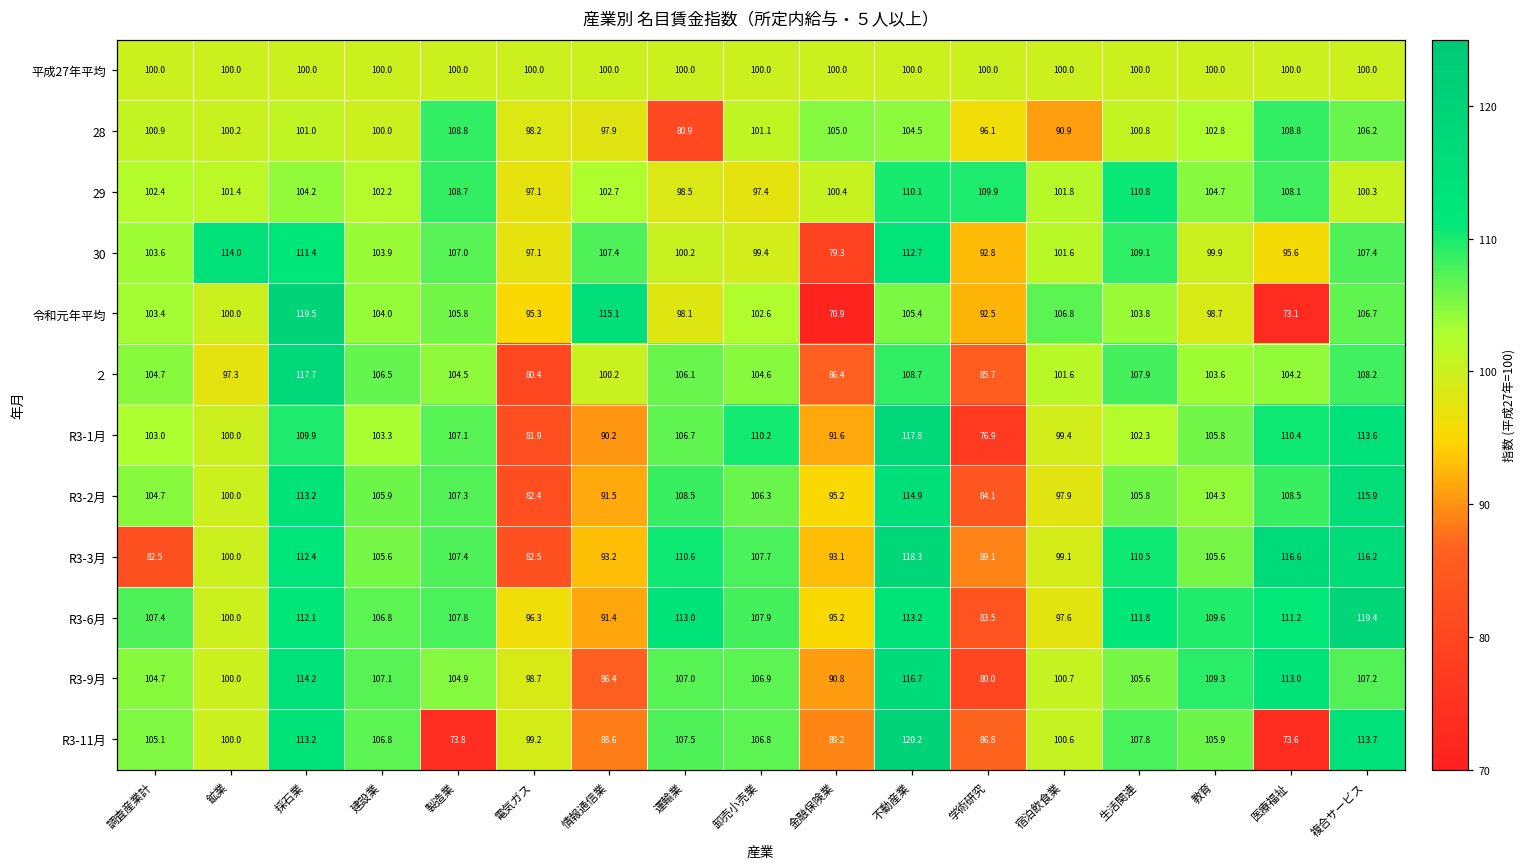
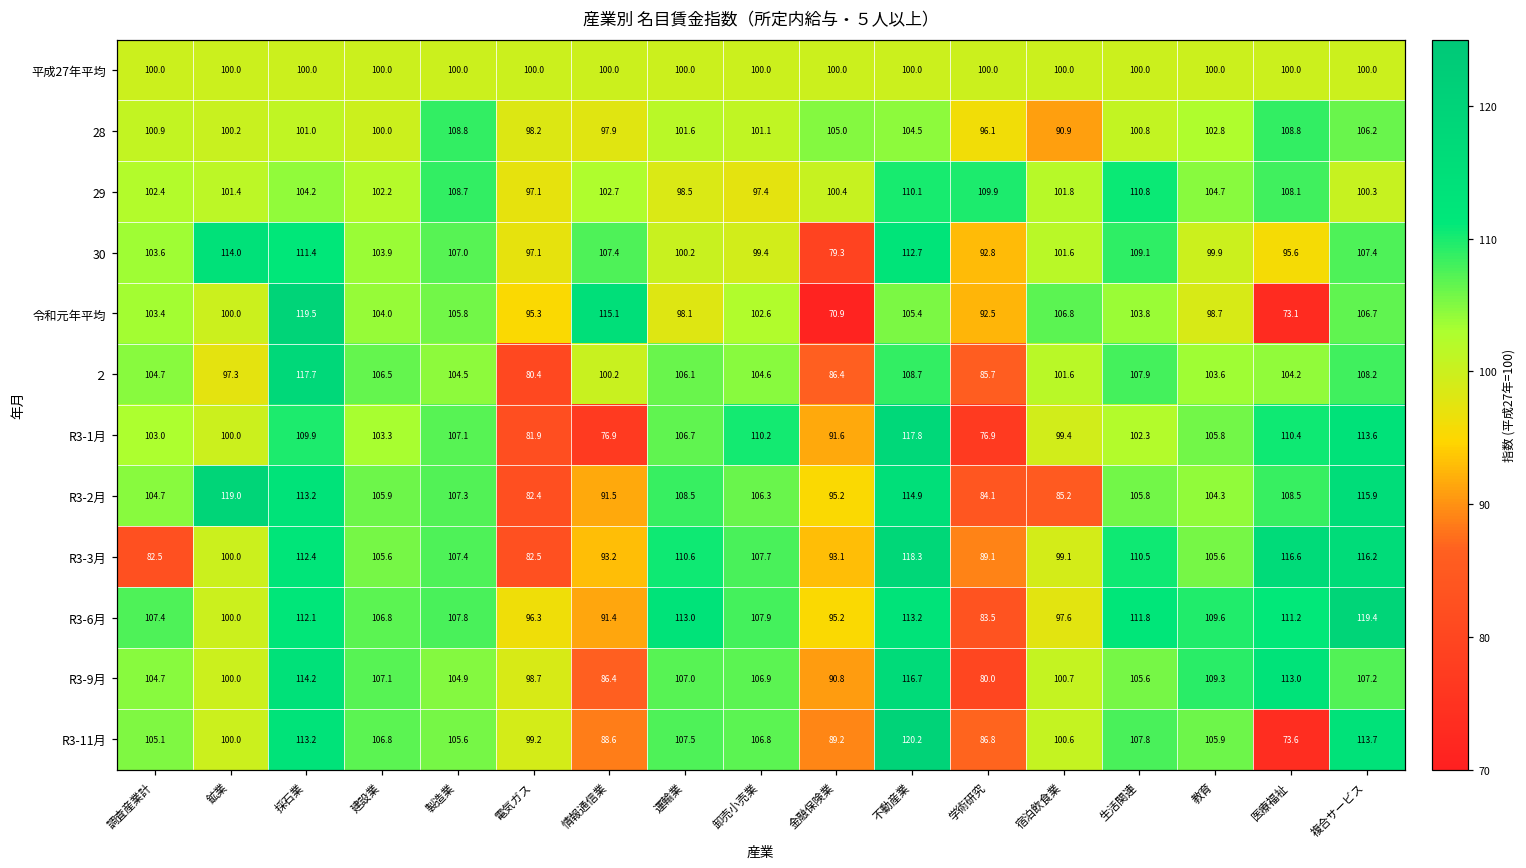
  {
    "28": {
      "調査産業計": 100.9,
      "鉱業": 100.2,
      "採石業": 101.0,
      "建設業": 100.0,
      "製造業": 108.8,
      "電気ガス": 98.2,
      "情報通信業": 97.9,
-     "運輸業": 80.9,
+     "運輸業": 101.6,
      "卸売小売業": 101.1,
      "金融保険業": 105.0,
      "不動産業": 104.5,
      "学術研究": 96.1,
      "宿泊飲食業": 90.9,
      "生活関連": 100.8,
      "教育": 102.8,
      "医療福祉": 108.8,
      "複合サービス": 106.2
    },
    "R3-1月": {
      "調査産業計": 103.0,
      "鉱業": 100.0,
      "採石業": 109.9,
      "建設業": 103.3,
      "製造業": 107.1,
      "電気ガス": 81.9,
-     "情報通信業": 90.2,
+     "情報通信業": 76.9,
      "運輸業": 106.7,
      "卸売小売業": 110.2,
      "金融保険業": 91.6,
      "不動産業": 117.8,
      "学術研究": 76.9,
      "宿泊飲食業": 99.4,
      "生活関連": 102.3,
      "教育": 105.8,
      "医療福祉": 110.4,
      "複合サービス": 113.6
    },
    "R3-2月": {
      "調査産業計": 104.7,
-     "鉱業": 100.0,
+     "鉱業": 119.0,
      "採石業": 113.2,
      "建設業": 105.9,
      "製造業": 107.3,
      "電気ガス": 82.4,
      "情報通信業": 91.5,
      "運輸業": 108.5,
      "卸売小売業": 106.3,
      "金融保険業": 95.2,
      "不動産業": 114.9,
      "学術研究": 84.1,
-     "宿泊飲食業": 97.9,
+     "宿泊飲食業": 85.2,
      "生活関連": 105.8,
      "教育": 104.3,
      "医療福祉": 108.5,
      "複合サービス": 115.9
    },
    "R3-11月": {
      "調査産業計": 105.1,
      "鉱業": 100.0,
      "採石業": 113.2,
      "建設業": 106.8,
-     "製造業": 73.8,
+     "製造業": 105.6,
      "電気ガス": 99.2,
      "情報通信業": 88.6,
      "運輸業": 107.5,
      "卸売小売業": 106.8,
      "金融保険業": 89.2,
      "不動産業": 120.2,
      "学術研究": 86.8,
      "宿泊飲食業": 100.6,
      "生活関連": 107.8,
      "教育": 105.9,
      "医療福祉": 73.6,
      "複合サービス": 113.7
    }
  }
